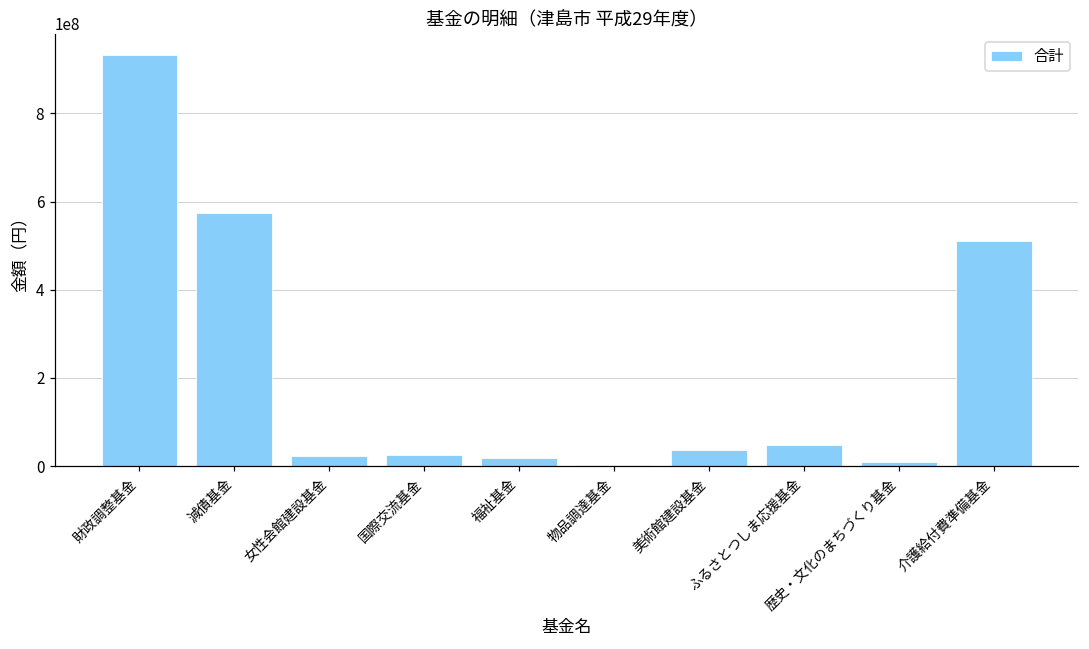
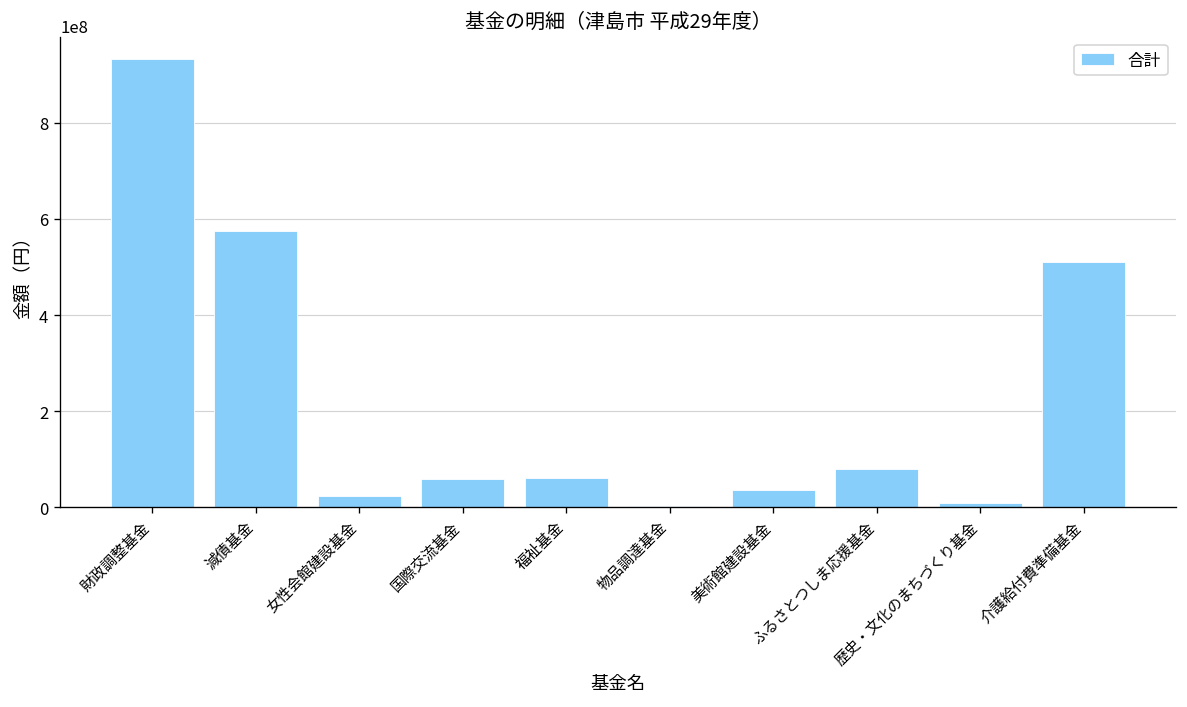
  {
    "財政調整基金": 930000000,
    "減債基金": 570000000,
    "女性会館建設基金": 20000000,
-   "国際交流基金": 30000000,
-   "福祉基金": 20000000,
+   "国際交流基金": 60000000,
+   "福祉基金": 60000000,
    "美術館建設基金": 40000000,
-   "ふるさとつしま応援基金": 50000000,
+   "ふるさとつしま応援基金": 80000000,
    "歴史・文化のまちづくり基金": 10000000,
    "介護給付費準備基金": 510000000
  }
